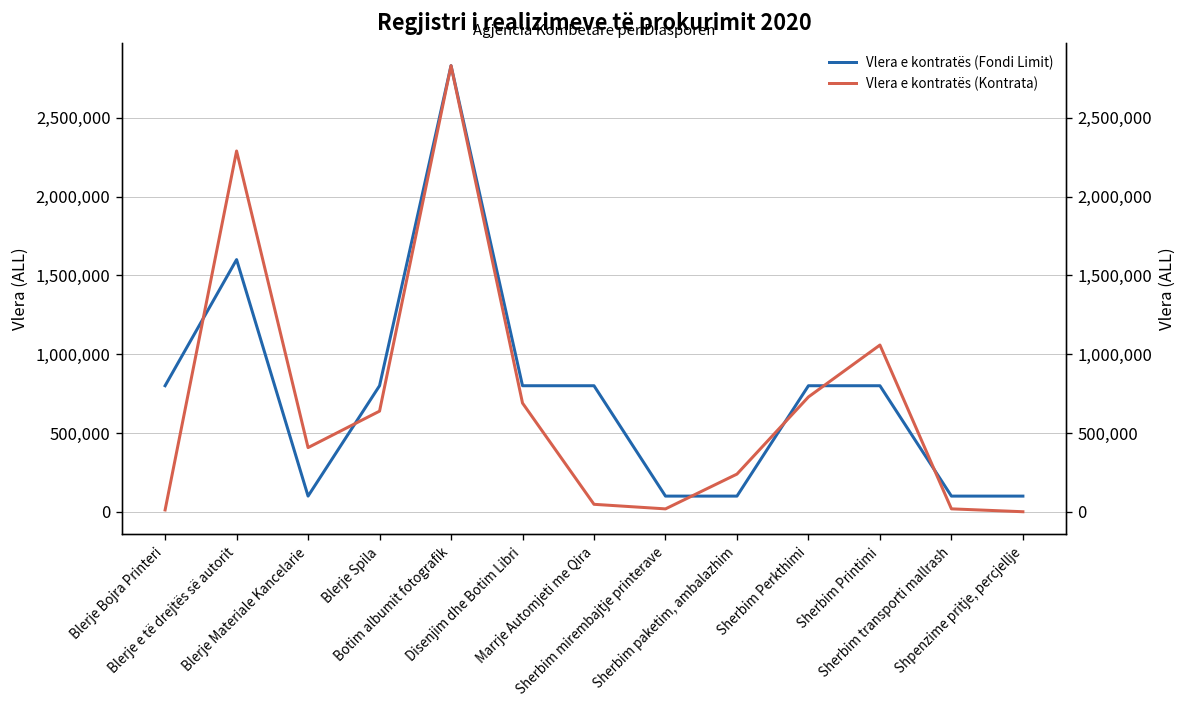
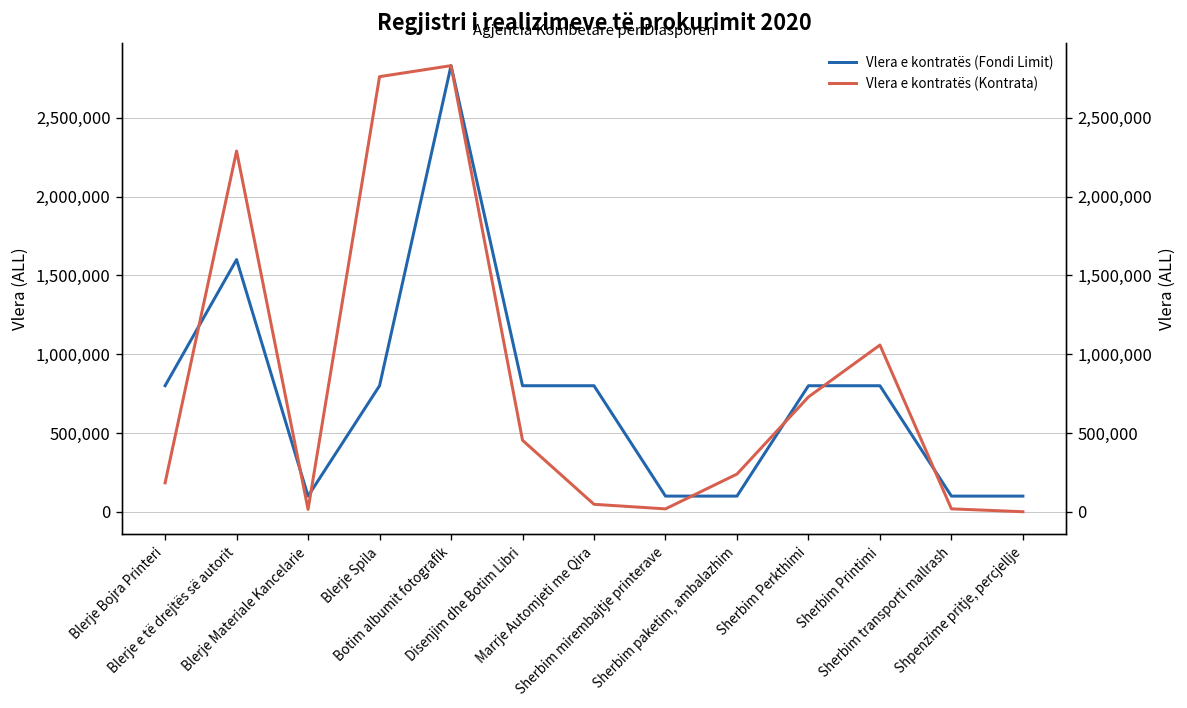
  {
    "Vlera e kontratës (Fondi Limit)": {
      "Blerje Bojra Printeri": "800,000",
      "Blerje e të drejtës së autorit": "1,600,000",
      "Blerje Materiale Kancelarie": "100,000",
      "Blerje Spila": "800,000",
      "Disenjim dhe Botim Libri": "800,000",
      "Marrje Automjeti me Qira": "800,000",
      "Sherbim mirembajtje printerave": "100,000",
      "Sherbim paketim, ambalazhim": "100,000",
      "Sherbim Perkthimi": "800,000",
      "Sherbim Printimi": "800,000",
      "Sherbim transporti mallrash": "100,000",
      "Shpenzime pritje, percjellje": "100,000"
    },
    "Vlera e kontratës (Kontrata)": {
-     "Blerje Bojra Printeri": "10,000",
+     "Blerje Bojra Printeri": "180,000",
      "Blerje e të drejtës së autorit": "2,290,000",
-     "Blerje Materiale Kancelarie": "410,000",
-     "Blerje Spila": "640,000",
-     "Disenjim dhe Botim Libri": "690,000",
+     "Blerje Materiale Kancelarie": "20,000",
+     "Blerje Spila": "2,760,000",
+     "Disenjim dhe Botim Libri": "450,000",
      "Marrje Automjeti me Qira": "50,000",
      "Sherbim mirembajtje printerave": "20,000",
      "Sherbim paketim, ambalazhim": "240,000",
      "Sherbim Perkthimi": "730,000",
      "Sherbim Printimi": "1,060,000",
      "Sherbim transporti mallrash": "20,000",
      "Shpenzime pritje, percjellje": "0"
    }
  }
